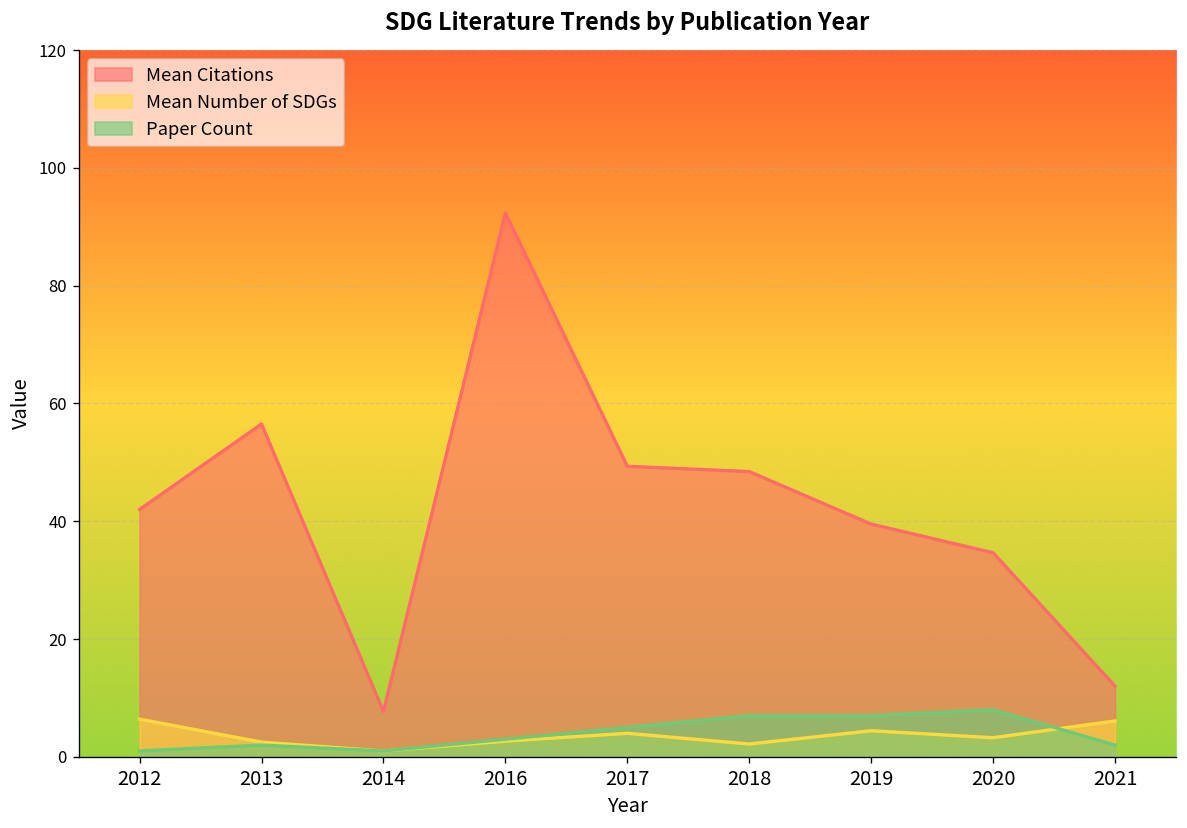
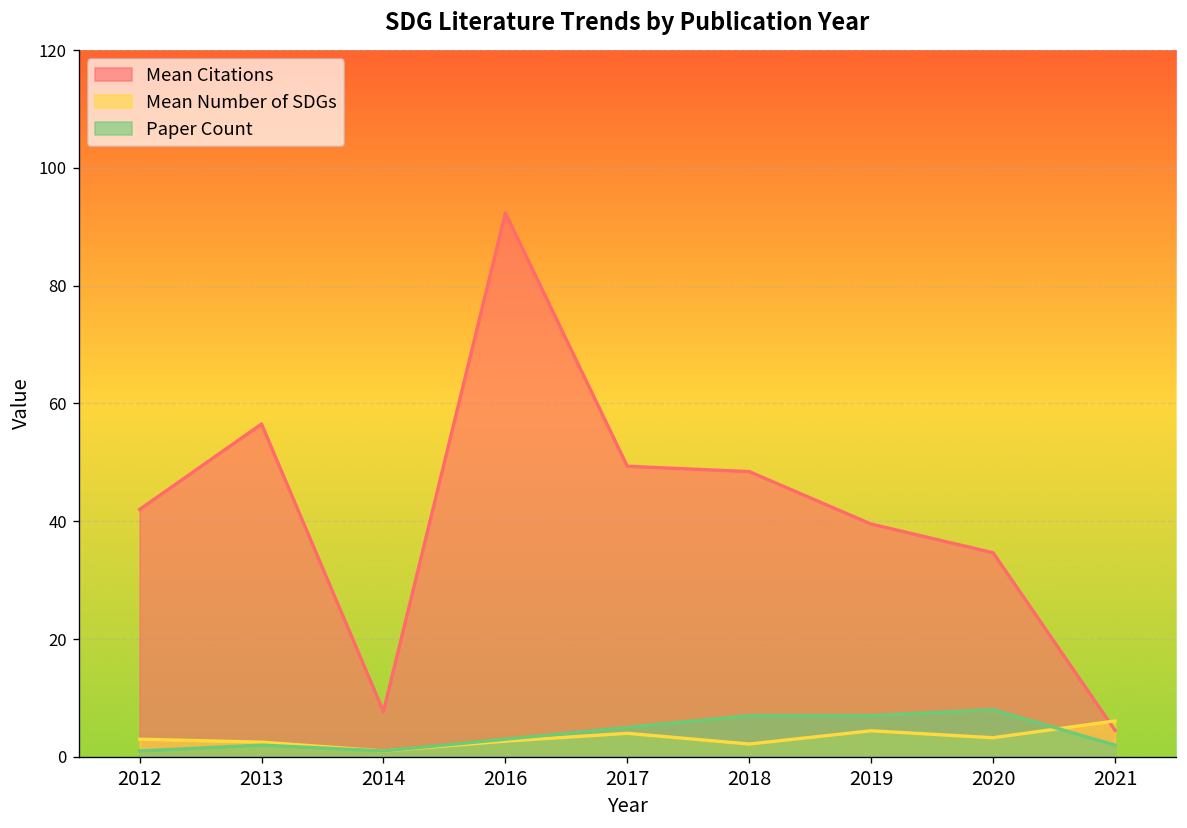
  {
    "Mean Citations": {
      "2012": 42,
      "2013": 57,
      "2014": 8,
      "2016": 92,
      "2017": 49,
      "2018": 48,
      "2019": 40,
      "2020": 35,
-     "2021": 12
+     "2021": 5
    },
    "Mean Number of SDGs": {
-     "2012": 6,
+     "2012": 3,
      "2017": 4,
      "2018": 2,
      "2019": 4,
      "2020": 3,
      "2021": 6
    },
    "Paper Count": {
      "2012": 1,
      "2017": 5,
      "2018": 7,
      "2019": 7,
      "2020": 8,
      "2021": 2
    }
  }
